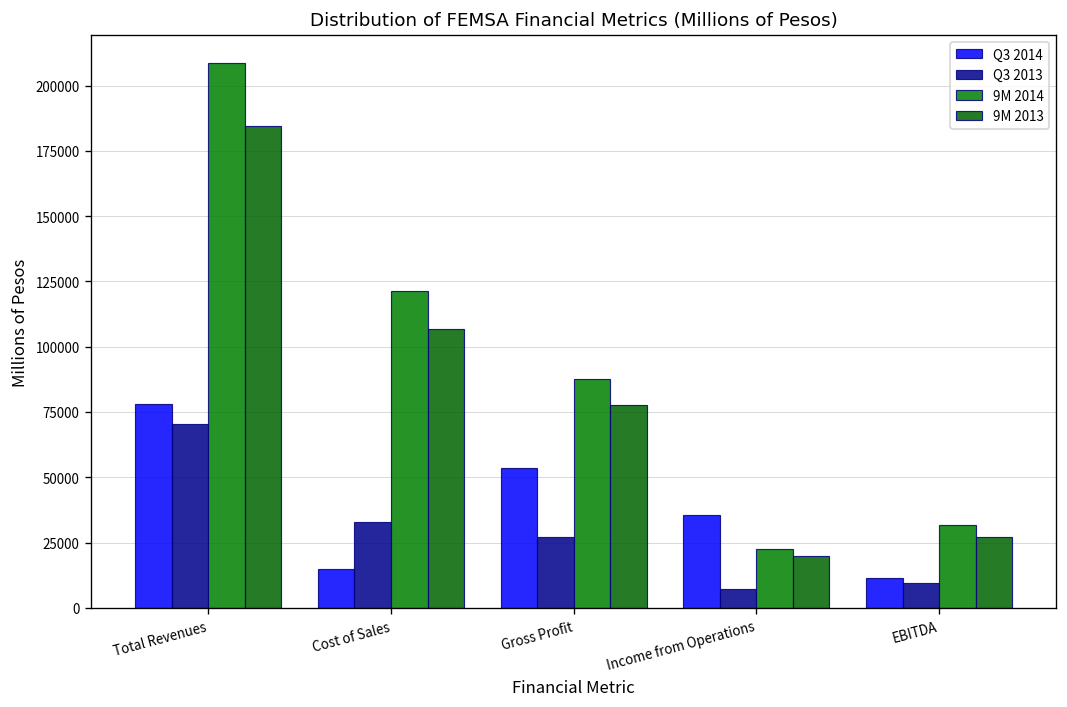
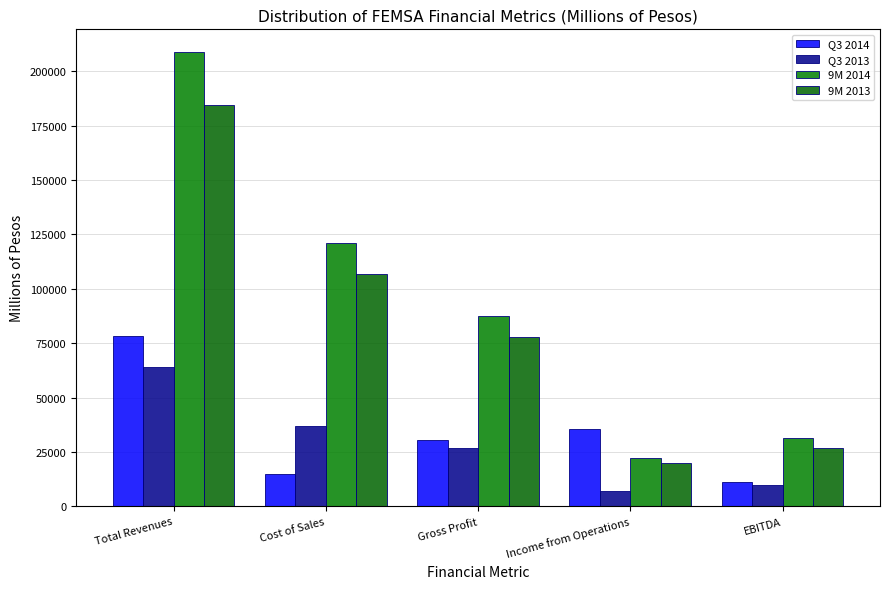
  {
    "Q3 2014": {
      "Total Revenues": 78000,
      "Cost of Sales": 15000,
-     "Gross Profit": 54000,
+     "Gross Profit": 31000,
      "Income from Operations": 36000,
      "EBITDA": 11000
    },
    "Q3 2013": {
-     "Total Revenues": 70000,
-     "Cost of Sales": 33000,
+     "Total Revenues": 64000,
+     "Cost of Sales": 37000,
      "Gross Profit": 27000,
      "Income from Operations": 7000,
      "EBITDA": 10000
    }
  }
